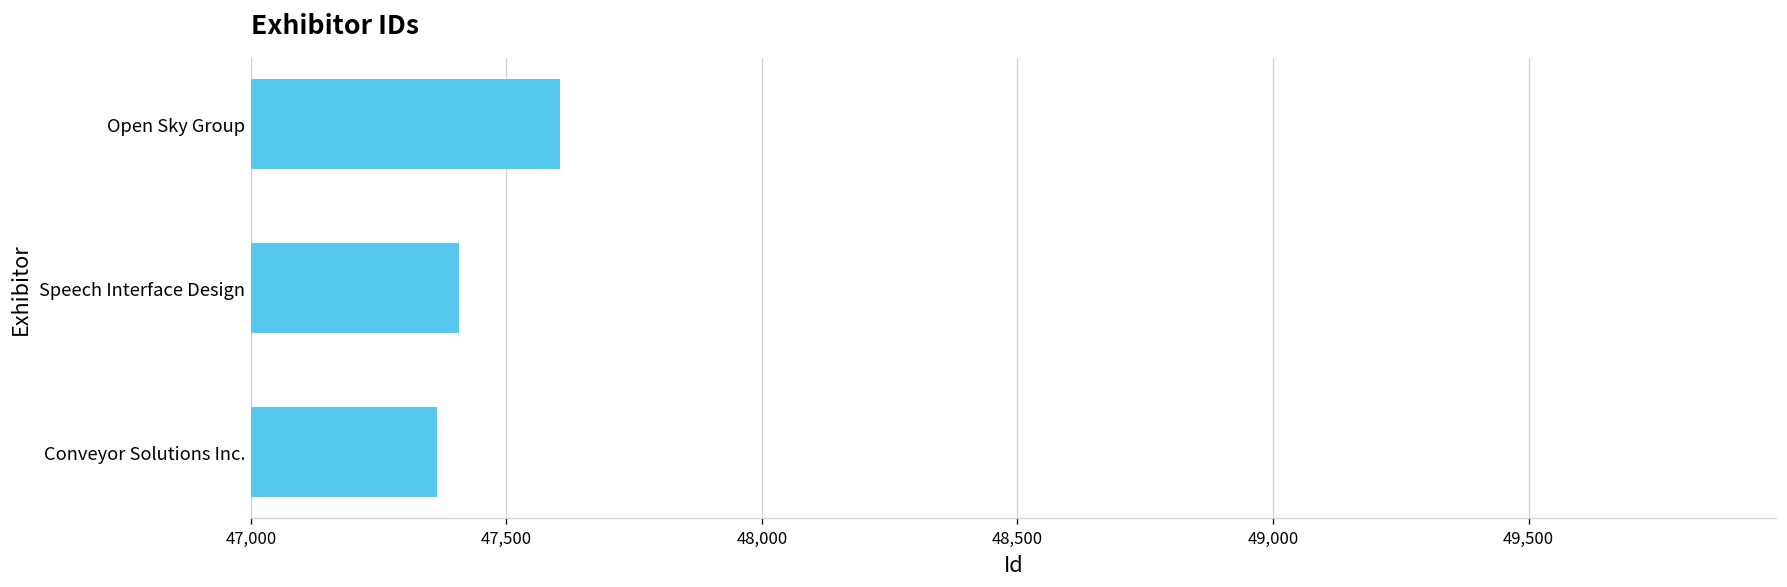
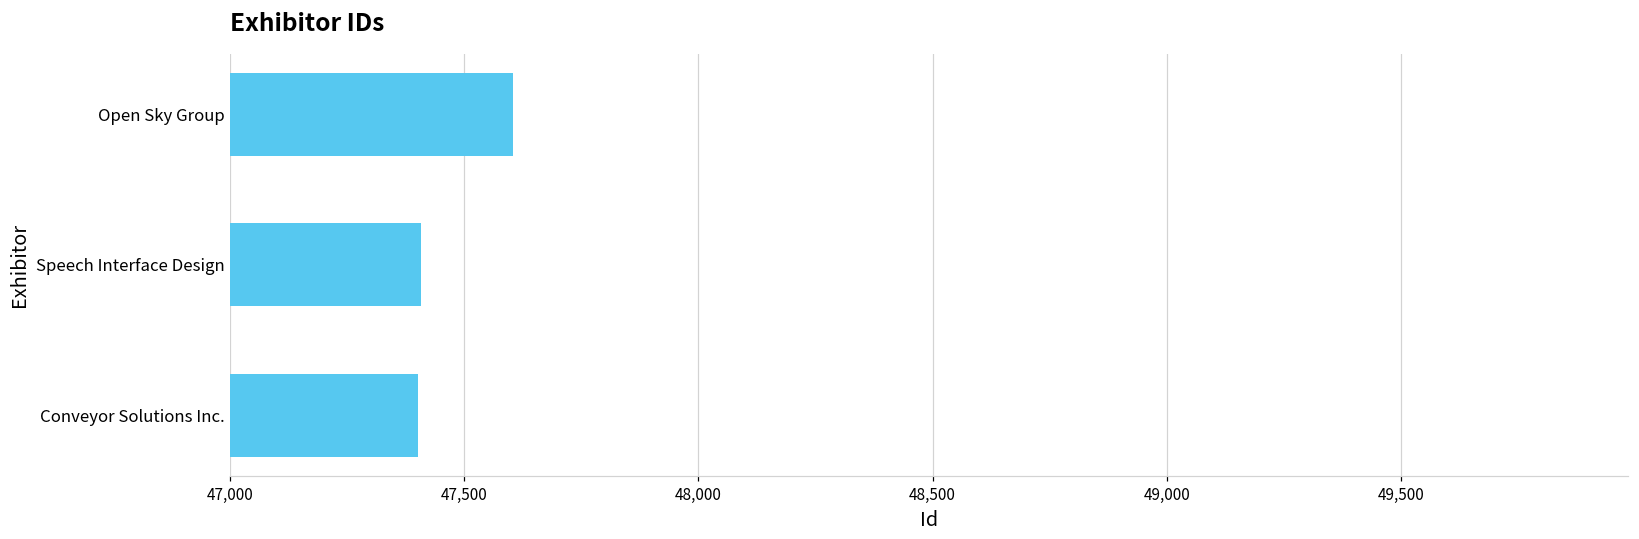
  {
    "Open Sky Group": "47,600",
    "Speech Interface Design": "47,410",
-   "Conveyor Solutions Inc.": "47,360"
+   "Conveyor Solutions Inc.": "47,400"
  }
